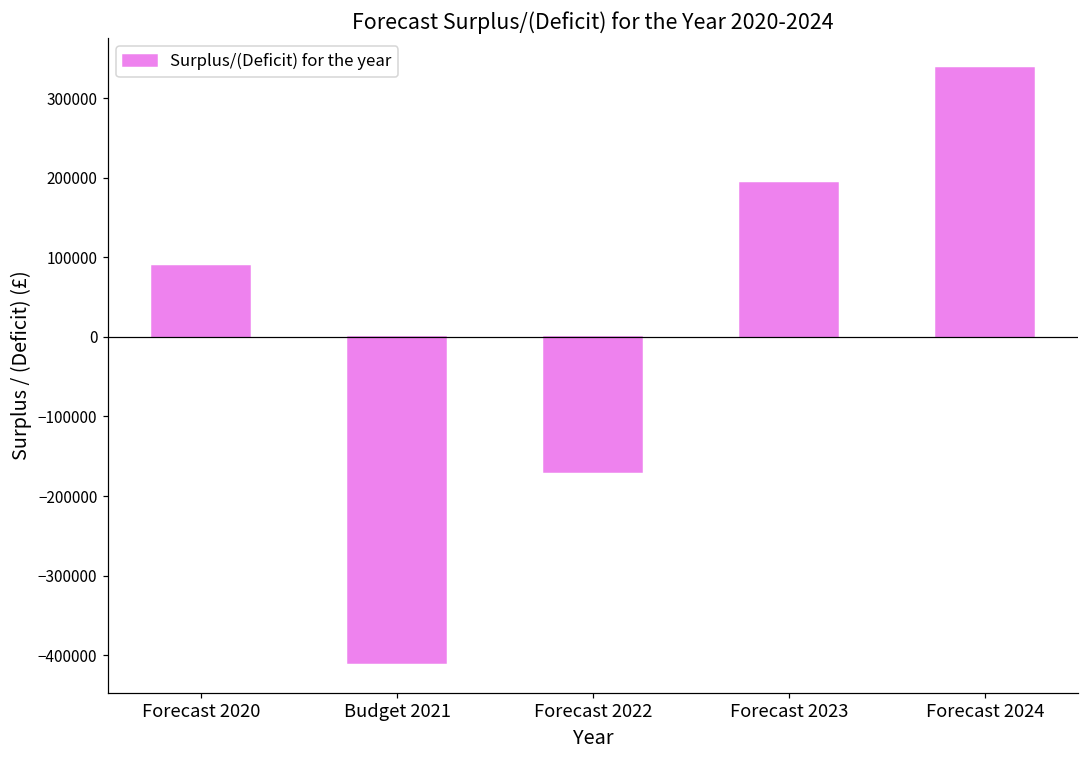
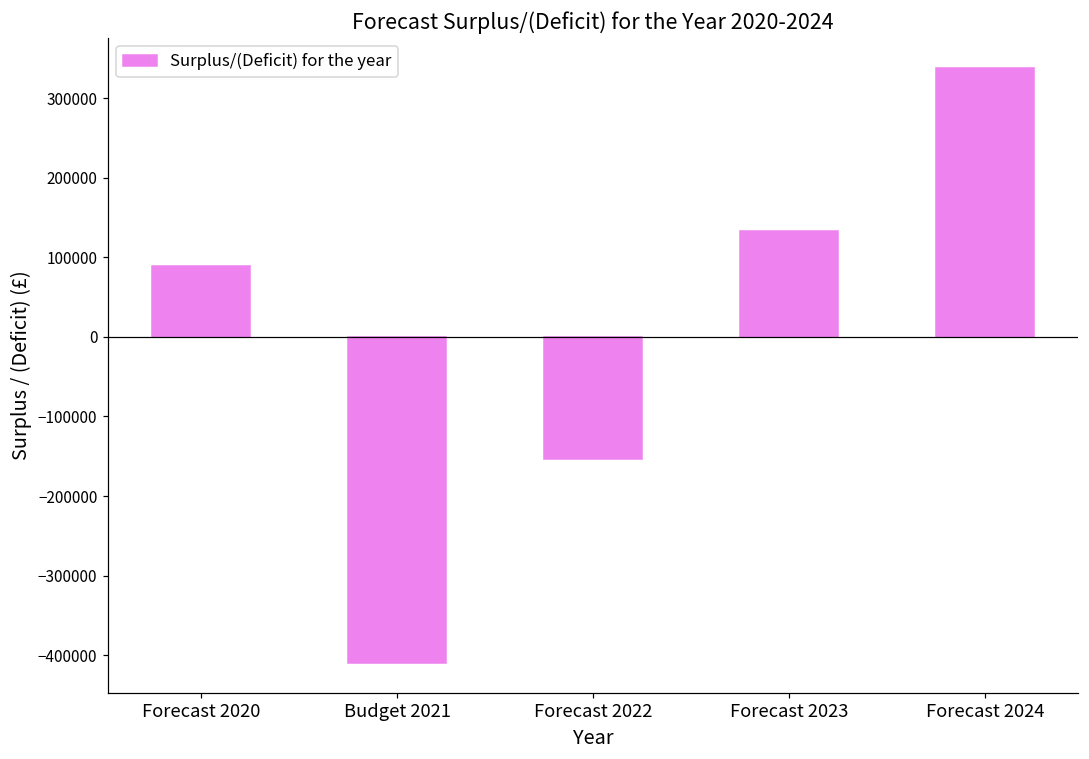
  {
    "Forecast 2020": 90000,
    "Budget 2021": -410000,
-   "Forecast 2022": -170000,
-   "Forecast 2023": 190000,
+   "Forecast 2022": -150000,
+   "Forecast 2023": 130000,
    "Forecast 2024": 340000
  }
